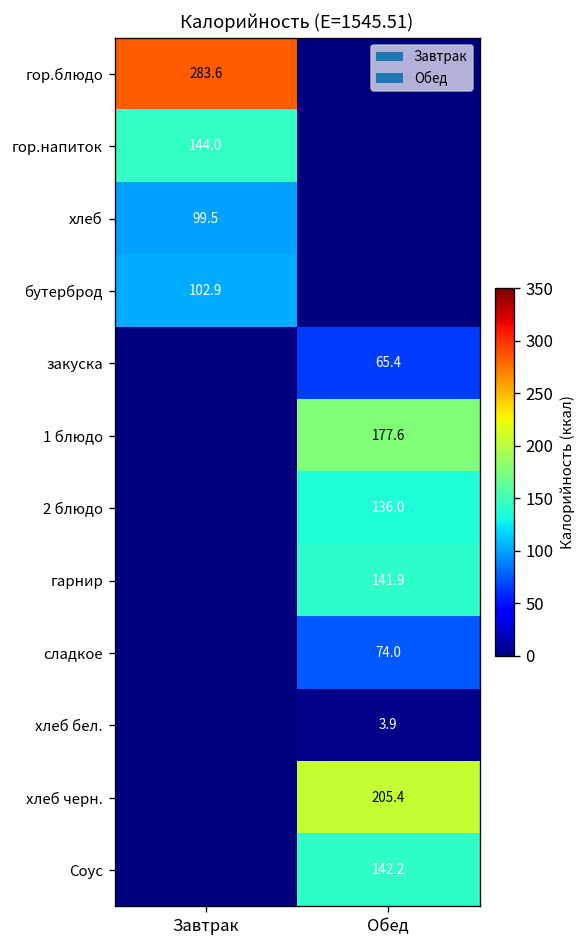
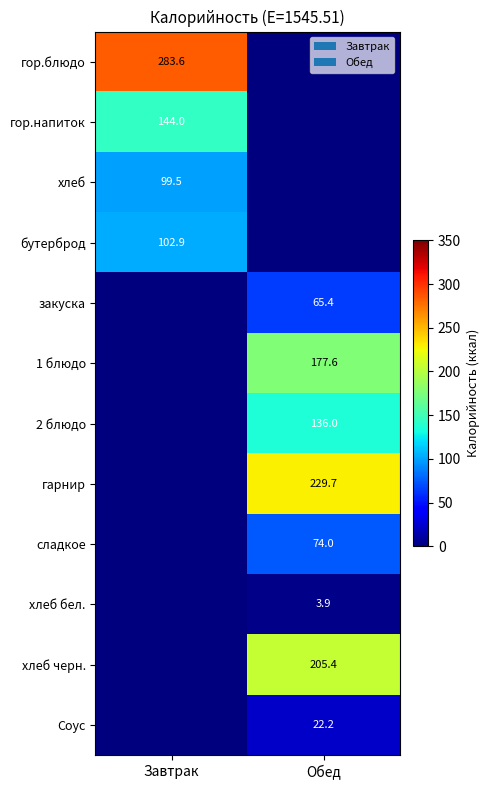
  {
    "гор.блюдо": {
      "Завтрак": 283.6
    },
    "гор.напиток": {
      "Завтрак": 144.0
    },
    "хлеб": {
      "Завтрак": 99.5
    },
    "бутерброд": {
      "Завтрак": 102.9
    },
    "закуска": {
      "Обед": 65.4
    },
    "1 блюдо": {
      "Обед": 177.6
    },
    "2 блюдо": {
      "Обед": 136.0
    },
    "гарнир": {
-     "Обед": 141.9
+     "Обед": 229.7
    },
    "сладкое": {
      "Обед": 74.0
    },
    "хлеб бел.": {
      "Обед": 3.9
    },
    "хлеб черн.": {
      "Обед": 205.4
    },
    "Соус": {
-     "Обед": 142.2
+     "Обед": 22.2
    }
  }
